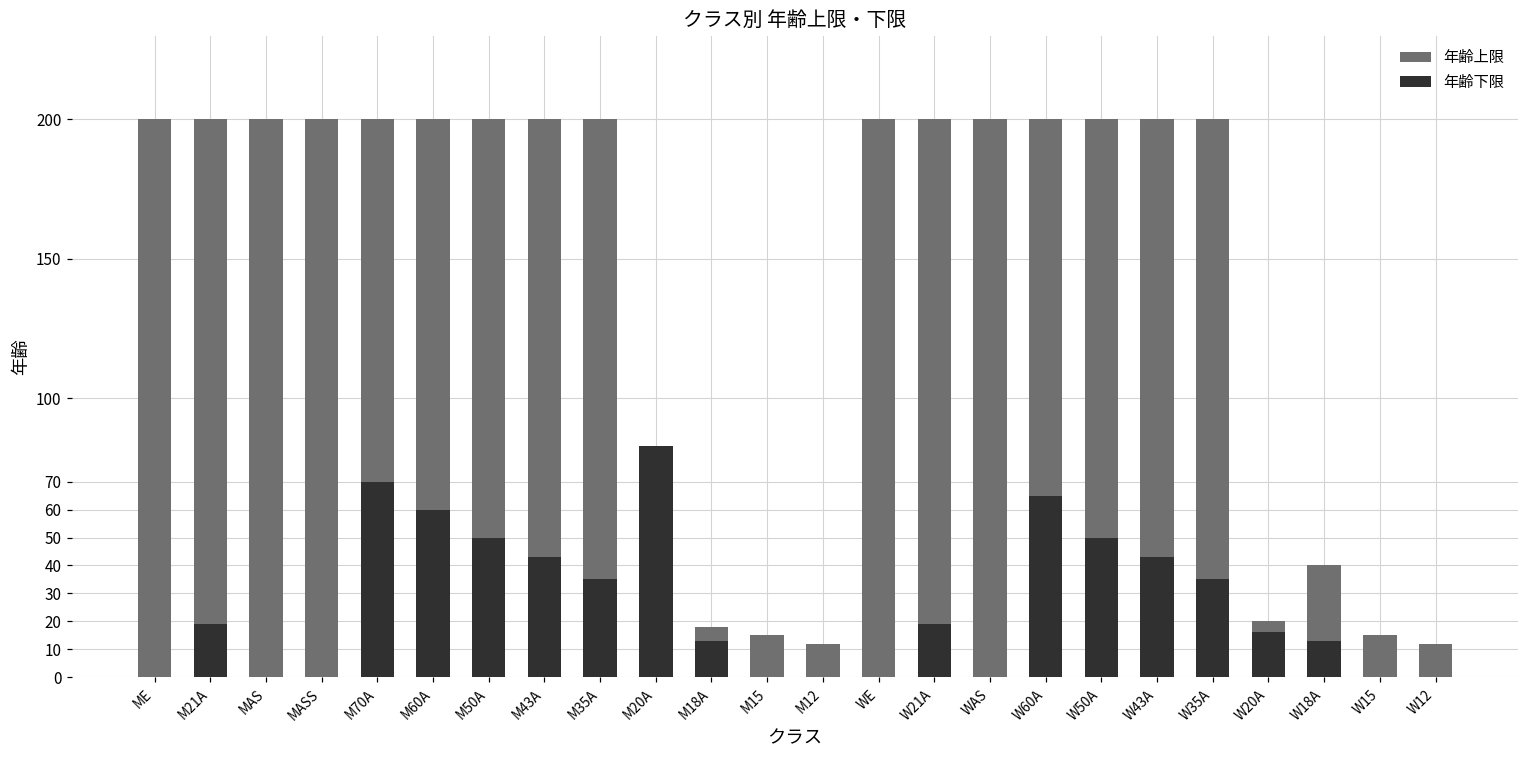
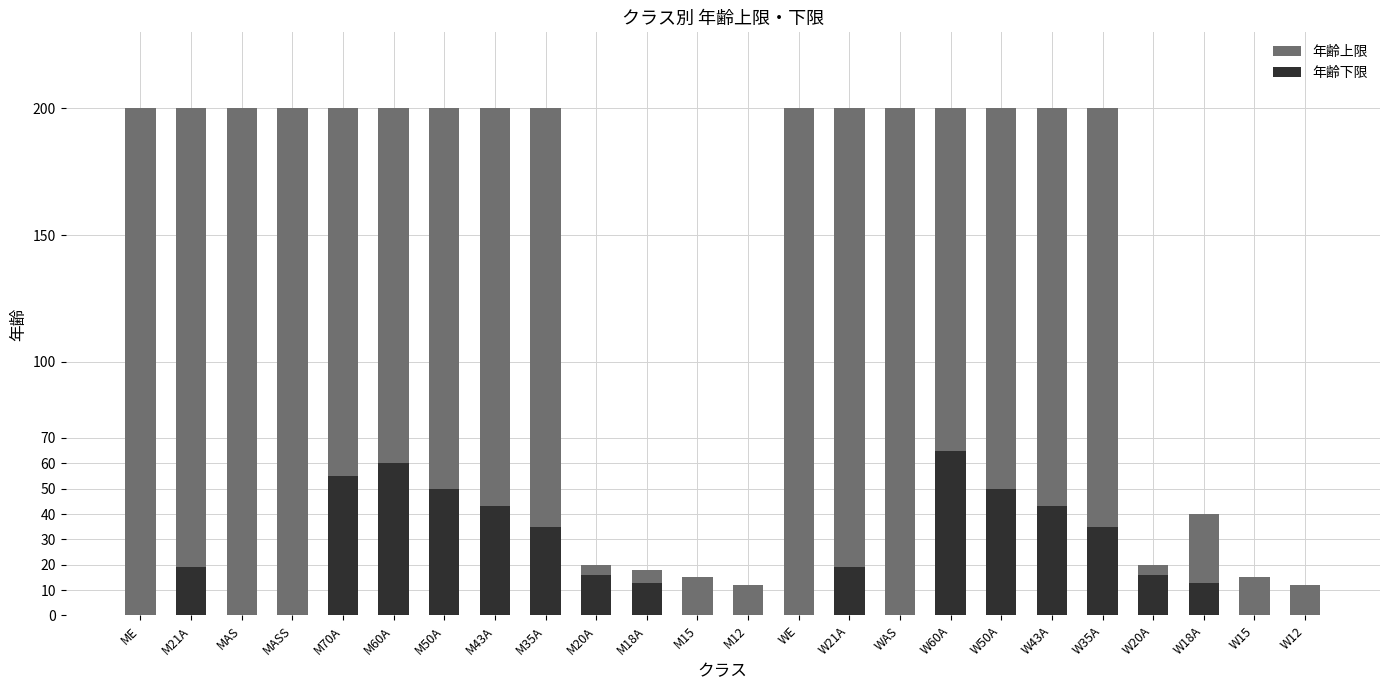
  {
    "年齢上限": {
      "ME": 200,
      "M21A": 200,
      "MAS": 200,
      "MASS": 200,
      "M70A": 200,
      "M60A": 200,
      "M50A": 200,
      "M43A": 200,
      "M35A": 200,
      "M18A": 18,
      "M15": 15,
      "M12": 12,
      "WE": 200,
      "W21A": 200,
      "WAS": 200,
      "W60A": 200,
      "W50A": 200,
      "W43A": 200,
      "W35A": 200,
      "W20A": 20,
      "W18A": 40,
      "W15": 15,
      "W12": 12
    },
    "年齢下限": {
      "ME": 0,
      "MAS": 0,
      "MASS": 0,
-     "M70A": 70,
-     "M20A": 83,
+     "M70A": 55,
+     "M20A": 16,
      "M15": 0,
      "M12": 0,
      "WE": 0,
      "WAS": 0,
      "W15": 0,
      "W12": 0
    }
  }
